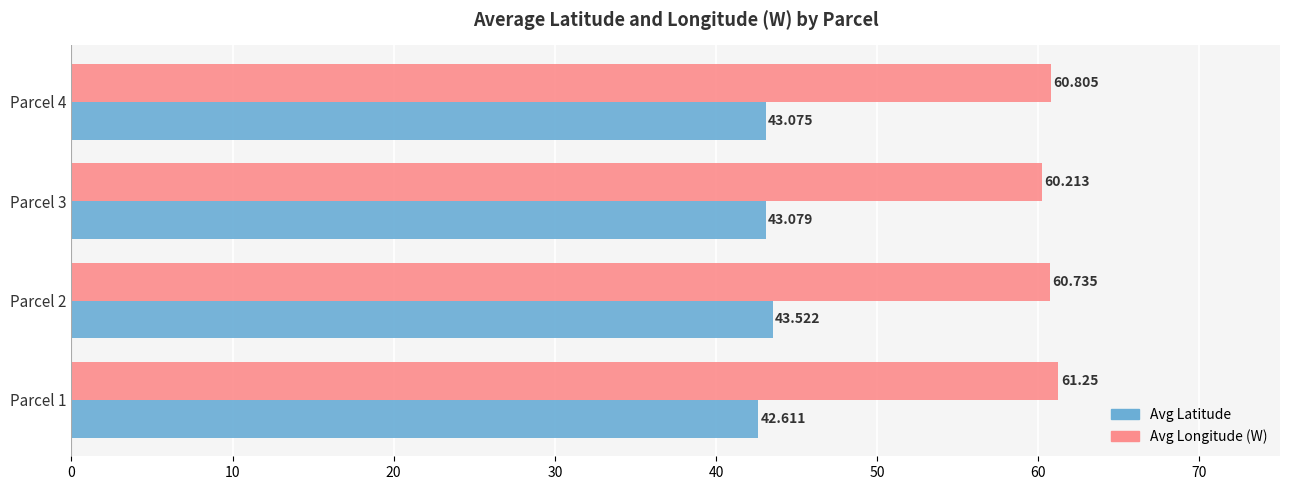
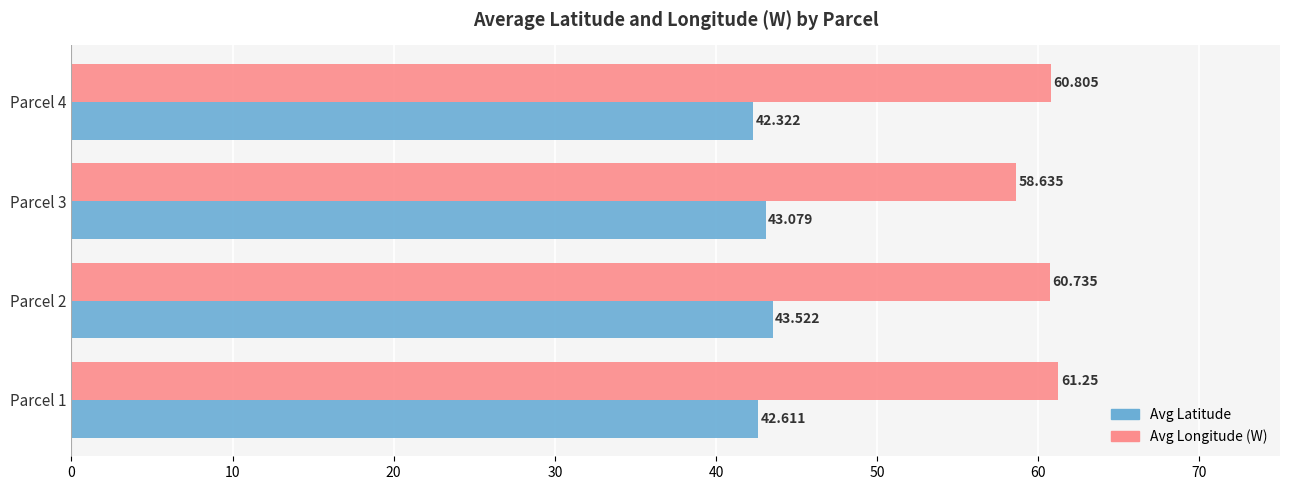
  {
    "Avg Latitude": {
-     "Parcel 4": 43.075,
+     "Parcel 4": 42.322,
      "Parcel 3": 43.079,
      "Parcel 2": 43.522,
      "Parcel 1": 42.611
    },
    "Avg Longitude (W)": {
      "Parcel 4": 60.805,
-     "Parcel 3": 60.213,
+     "Parcel 3": 58.635,
      "Parcel 2": 60.735,
      "Parcel 1": 61.25
    }
  }
